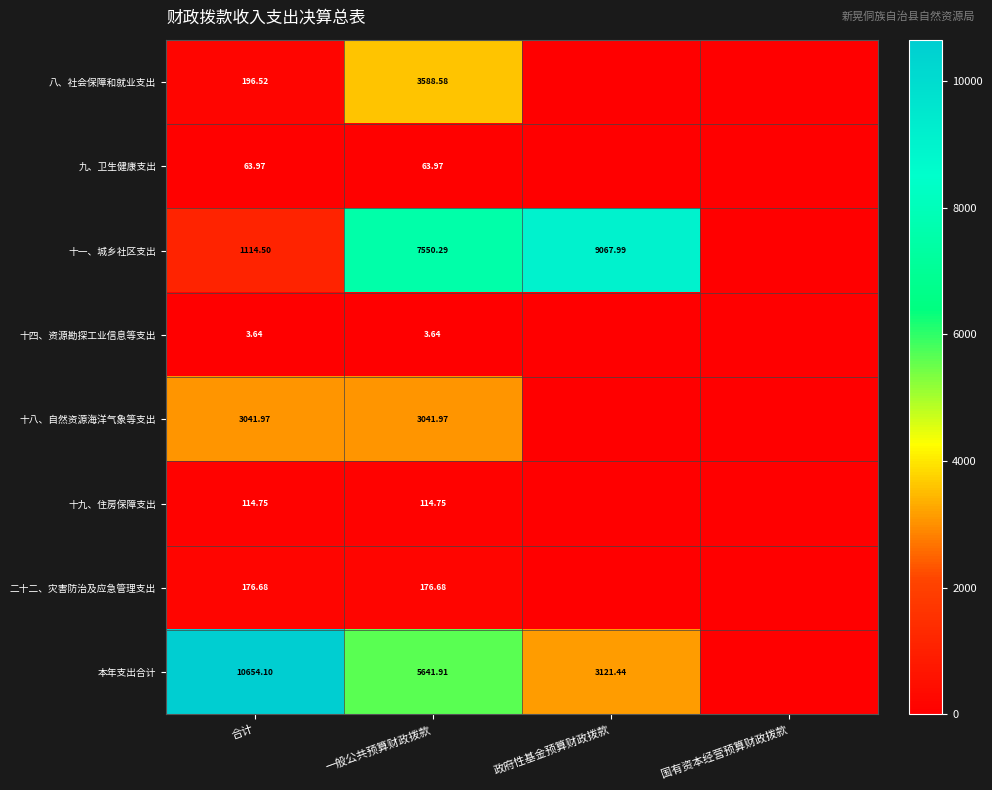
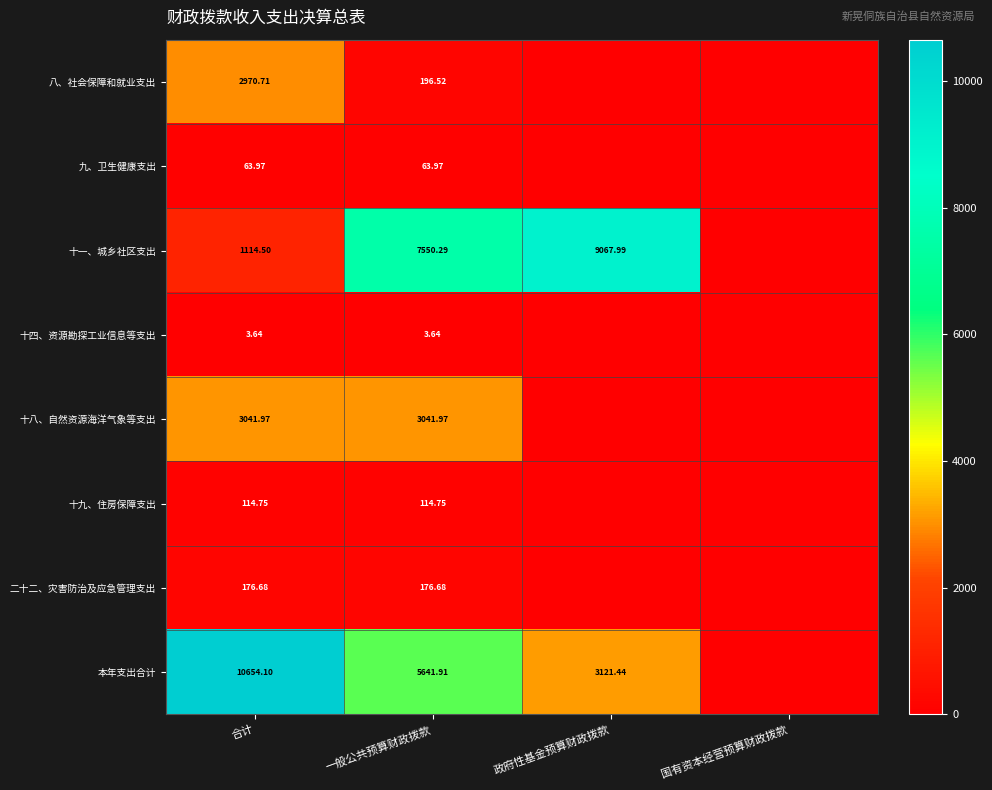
  {
    "八、社会保障和就业支出": {
-     "合计": 196.52,
-     "一般公共预算财政拨款": 3588.58
+     "合计": 2970.71,
+     "一般公共预算财政拨款": 196.52
    },
    "九、卫生健康支出": {
      "合计": 63.97,
      "一般公共预算财政拨款": 63.97
    },
    "十一、城乡社区支出": {
      "合计": 1114.50,
      "一般公共预算财政拨款": 7550.29,
      "政府性基金预算财政拨款": 9067.99
    },
    "十四、资源勘探工业信息等支出": {
      "合计": 3.64,
      "一般公共预算财政拨款": 3.64
    },
    "十八、自然资源海洋气象等支出": {
      "合计": 3041.97,
      "一般公共预算财政拨款": 3041.97
    },
    "十九、住房保障支出": {
      "合计": 114.75,
      "一般公共预算财政拨款": 114.75
    },
    "二十二、灾害防治及应急管理支出": {
      "合计": 176.68,
      "一般公共预算财政拨款": 176.68
    },
    "本年支出合计": {
      "合计": 10654.10,
      "一般公共预算财政拨款": 5641.91,
      "政府性基金预算财政拨款": 3121.44
    }
  }
